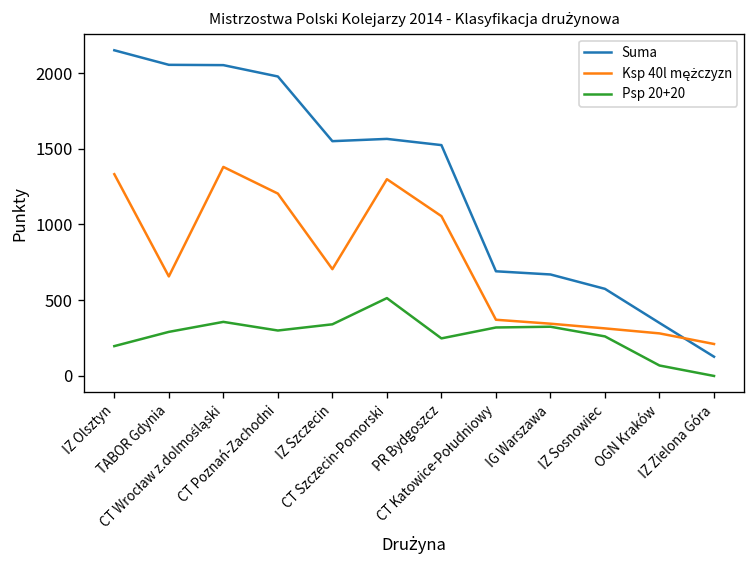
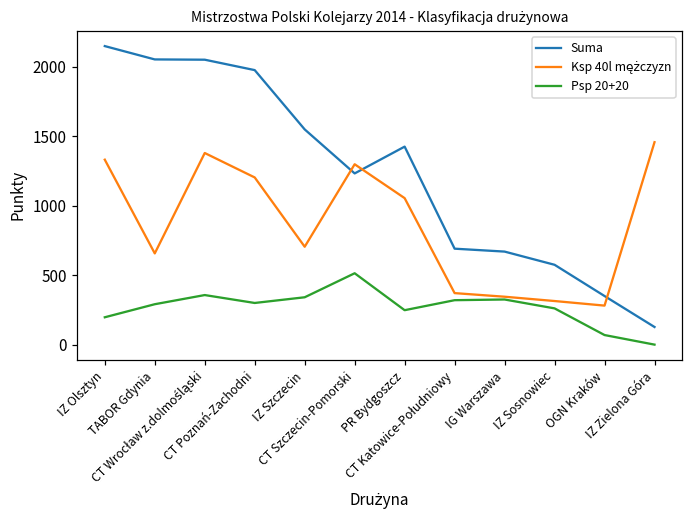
  {
    "Suma": {
      "IZ Olsztyn": 2150,
      "TABOR Gdynia": 2050,
      "CT Wrocław z.dolmośląski": 2050,
      "CT Poznań-Zachodni": 1980,
      "IZ Szczecin": 1550,
-     "CT Szczecin-Pomorski": 1570,
-     "PR Bydgoszcz": 1520,
+     "CT Szczecin-Pomorski": 1230,
+     "PR Bydgoszcz": 1430,
      "CT Katowice-Południowy": 690,
      "IG Warszawa": 670,
      "IZ Sosnowiec": 580,
      "OGN Kraków": 350,
      "IZ Zielona Góra": 130
    },
    "Ksp 40l mężczyzn": {
      "IZ Olsztyn": 1330,
      "TABOR Gdynia": 660,
      "CT Wrocław z.dolmośląski": 1380,
      "CT Poznań-Zachodni": 1200,
      "IZ Szczecin": 710,
      "CT Szczecin-Pomorski": 1300,
      "PR Bydgoszcz": 1060,
      "CT Katowice-Południowy": 370,
      "IG Warszawa": 350,
      "IZ Sosnowiec": 310,
      "OGN Kraków": 280,
-     "IZ Zielona Góra": 210
+     "IZ Zielona Góra": 1460
    },
    "Psp 20+20": {
      "IZ Olsztyn": 200,
      "TABOR Gdynia": 290,
      "CT Wrocław z.dolmośląski": 360,
      "CT Poznań-Zachodni": 300,
      "IZ Szczecin": 340,
      "CT Szczecin-Pomorski": 510,
      "PR Bydgoszcz": 250,
      "CT Katowice-Południowy": 320,
      "IG Warszawa": 330,
      "IZ Sosnowiec": 260,
      "OGN Kraków": 70,
      "IZ Zielona Góra": 0
    }
  }
